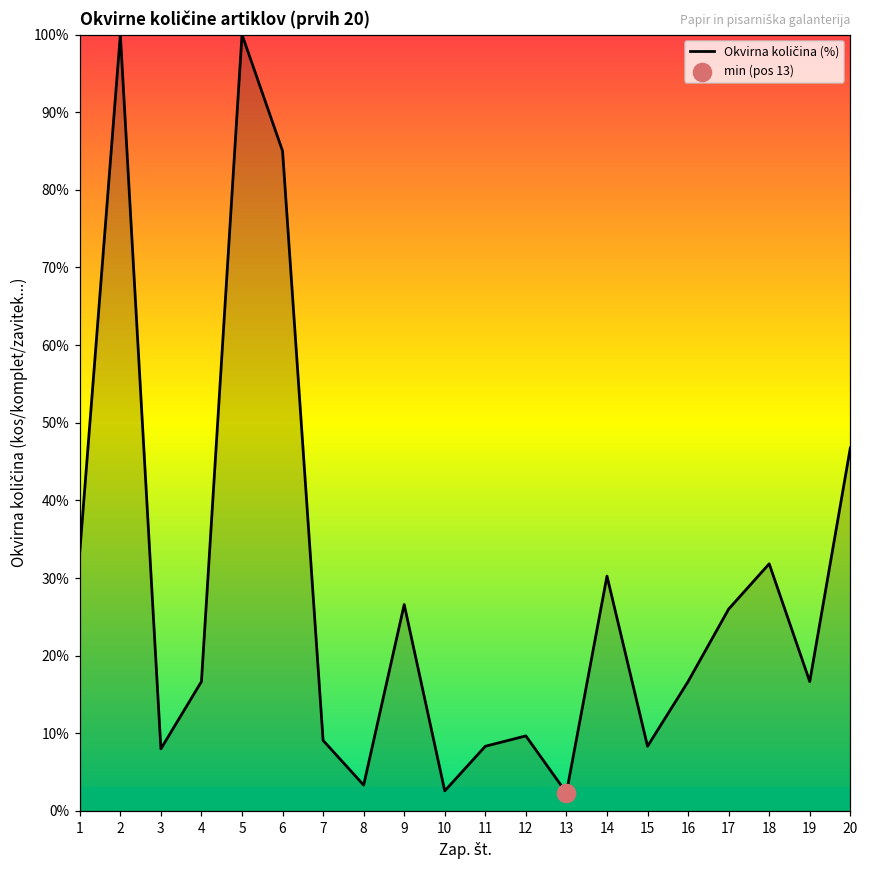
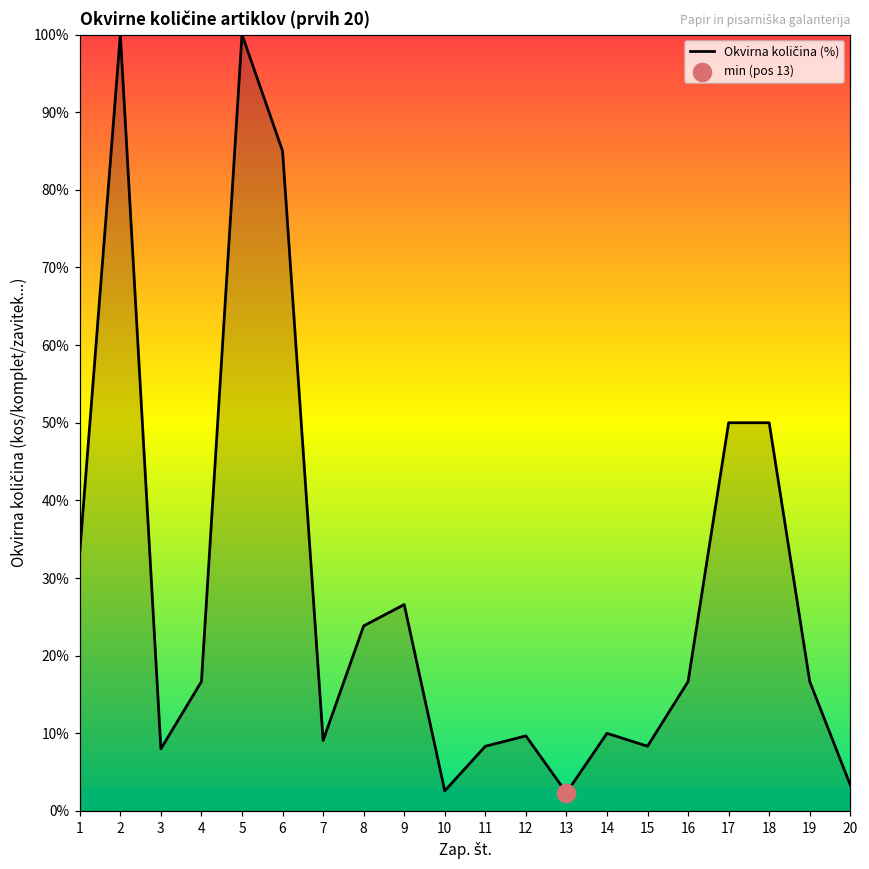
  {
    "Okvirna količina (%)": {
      "1": "33%",
      "2": "100%",
      "3": "8%",
      "4": "17%",
      "5": "100%",
      "6": "85%",
      "7": "9%",
-     "8": "3%",
+     "8": "24%",
      "9": "27%",
      "11": "8%",
      "12": "10%",
-     "14": "30%",
+     "14": "10%",
      "15": "8%",
      "16": "17%",
-     "17": "26%",
-     "18": "32%",
+     "17": "50%",
+     "18": "50%",
      "19": "17%",
-     "20": "47%"
+     "20": "3%"
    }
  }
